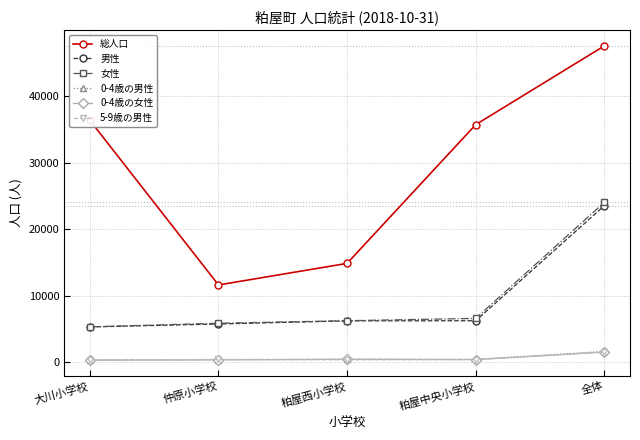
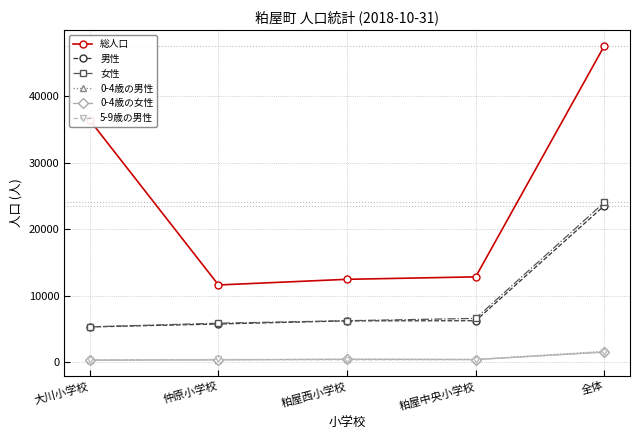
  {
    "総人口": {
      "仲原小学校": 12000,
-     "粕屋西小学校": 15000,
-     "粕屋中央小学校": 36000,
+     "粕屋西小学校": 12000,
+     "粕屋中央小学校": 13000,
      "全体": 48000
    }
  }
